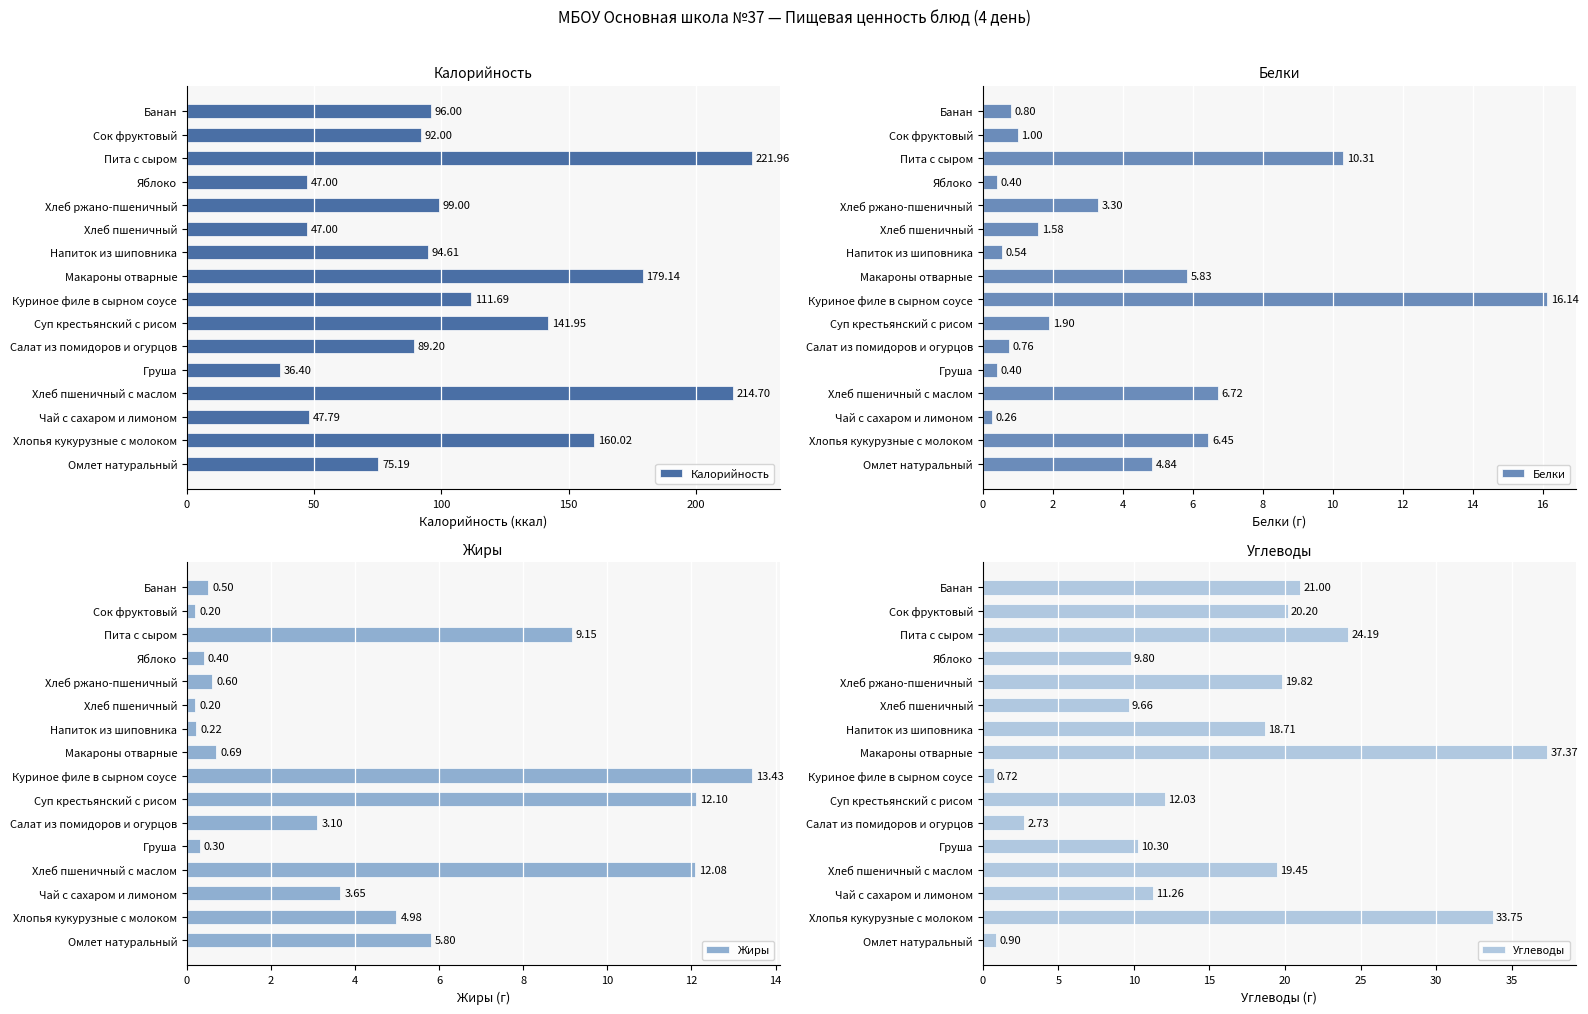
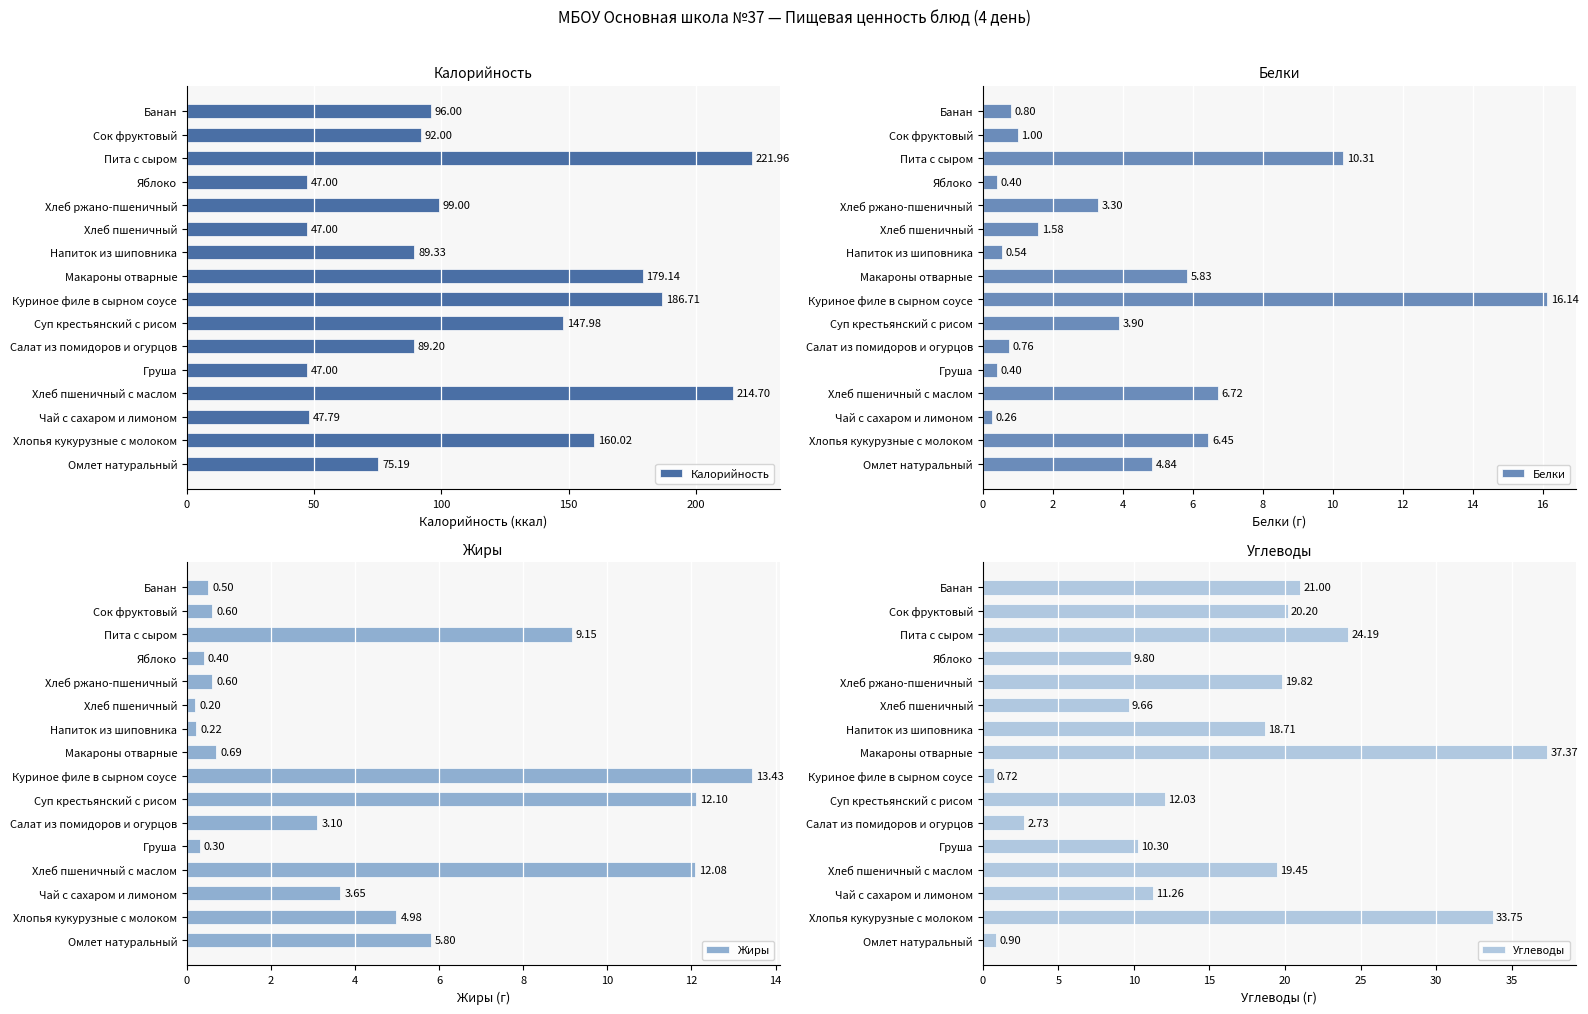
  {
    "Калорийность": {
      "Банан": 96.00,
      "Сок фруктовый": 92.00,
      "Пита с сыром": 221.96,
      "Яблоко": 47.00,
      "Хлеб ржано-пшеничный": 99.00,
      "Хлеб пшеничный": 47.00,
-     "Напиток из шиповника": 94.61,
+     "Напиток из шиповника": 89.33,
      "Макароны отварные": 179.14,
-     "Куриное филе в сырном соусе": 111.69,
-     "Суп крестьянский с рисом": 141.95,
+     "Куриное филе в сырном соусе": 186.71,
+     "Суп крестьянский с рисом": 147.98,
      "Салат из помидоров и огурцов": 89.20,
-     "Груша": 36.40,
+     "Груша": 47.00,
      "Хлеб пшеничный с маслом": 214.70,
      "Чай с сахаром и лимоном": 47.79,
      "Хлопья кукурузные с молоком": 160.02,
      "Омлет натуральный": 75.19
    },
    "Белки": {
      "Банан": 0.80,
      "Сок фруктовый": 1.00,
      "Пита с сыром": 10.31,
      "Яблоко": 0.40,
      "Хлеб ржано-пшеничный": 3.30,
      "Хлеб пшеничный": 1.58,
      "Напиток из шиповника": 0.54,
      "Макароны отварные": 5.83,
      "Куриное филе в сырном соусе": 16.14,
-     "Суп крестьянский с рисом": 1.90,
+     "Суп крестьянский с рисом": 3.90,
      "Салат из помидоров и огурцов": 0.76,
      "Груша": 0.40,
      "Хлеб пшеничный с маслом": 6.72,
      "Чай с сахаром и лимоном": 0.26,
      "Хлопья кукурузные с молоком": 6.45,
      "Омлет натуральный": 4.84
    },
    "Жиры": {
      "Банан": 0.50,
-     "Сок фруктовый": 0.20,
+     "Сок фруктовый": 0.60,
      "Пита с сыром": 9.15,
      "Яблоко": 0.40,
      "Хлеб ржано-пшеничный": 0.60,
      "Хлеб пшеничный": 0.20,
      "Напиток из шиповника": 0.22,
      "Макароны отварные": 0.69,
      "Куриное филе в сырном соусе": 13.43,
      "Суп крестьянский с рисом": 12.10,
      "Салат из помидоров и огурцов": 3.10,
      "Груша": 0.30,
      "Хлеб пшеничный с маслом": 12.08,
      "Чай с сахаром и лимоном": 3.65,
      "Хлопья кукурузные с молоком": 4.98,
      "Омлет натуральный": 5.80
    },
    "Углеводы": {
      "Банан": 21.00,
      "Сок фруктовый": 20.20,
      "Пита с сыром": 24.19,
      "Яблоко": 9.80,
      "Хлеб ржано-пшеничный": 19.82,
      "Хлеб пшеничный": 9.66,
      "Напиток из шиповника": 18.71,
      "Макароны отварные": 37.37,
      "Куриное филе в сырном соусе": 0.72,
      "Суп крестьянский с рисом": 12.03,
      "Салат из помидоров и огурцов": 2.73,
      "Груша": 10.30,
      "Хлеб пшеничный с маслом": 19.45,
      "Чай с сахаром и лимоном": 11.26,
      "Хлопья кукурузные с молоком": 33.75,
      "Омлет натуральный": 0.90
    }
  }
